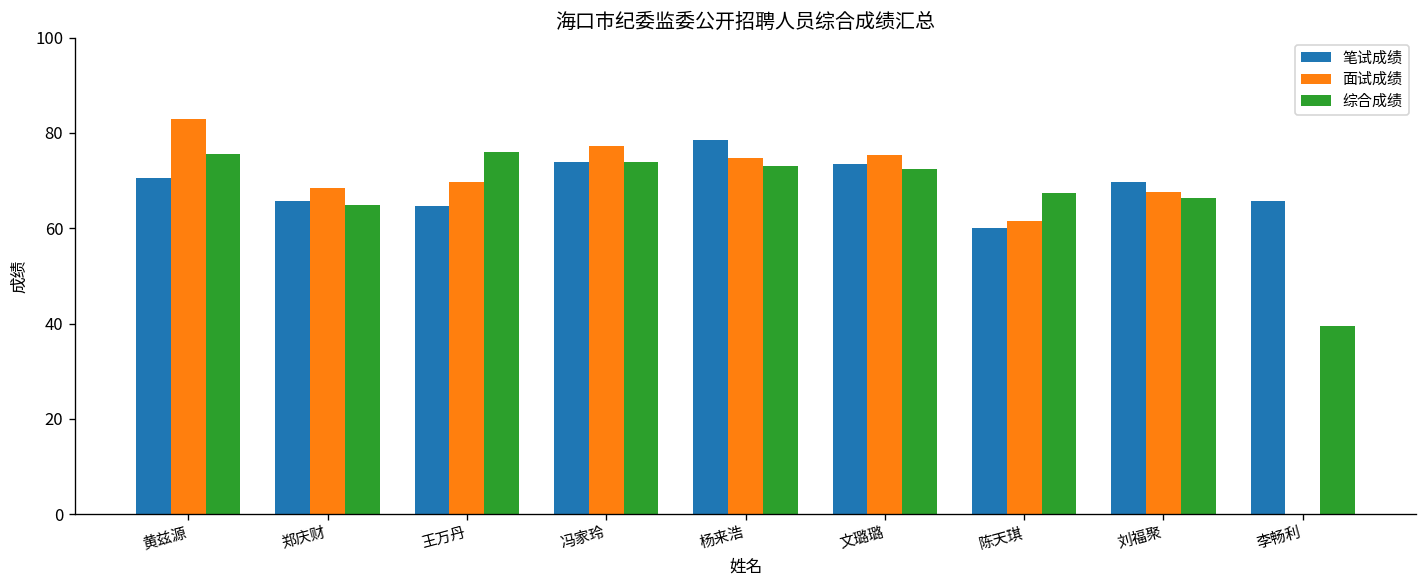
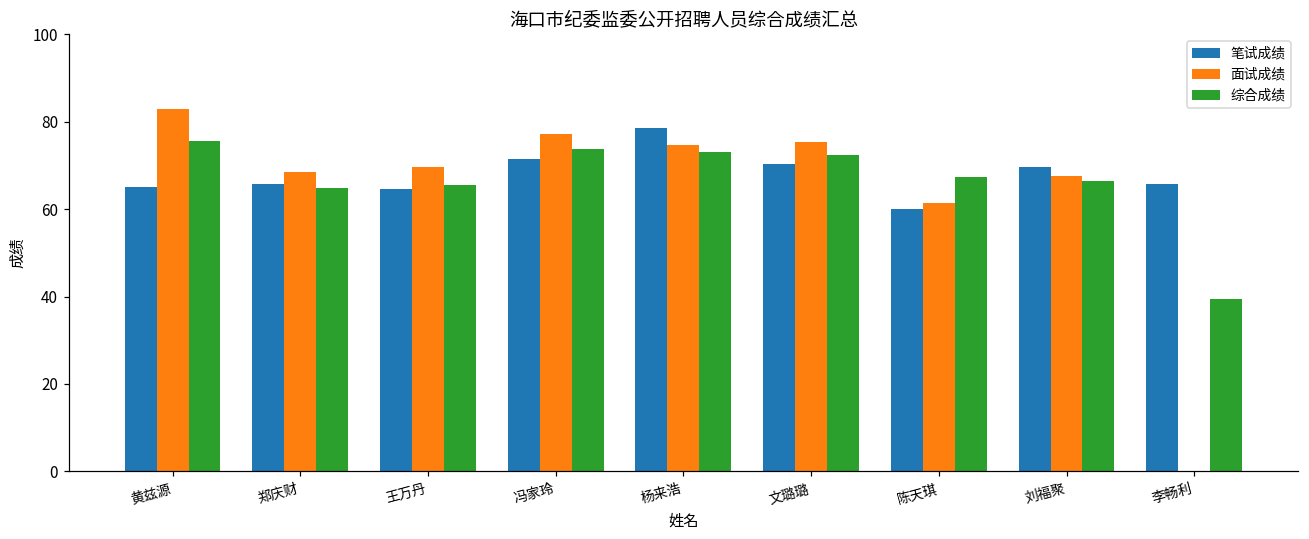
  {
    "笔试成绩": {
-     "黄兹源": 71,
+     "黄兹源": 65,
      "郑庆财": 66,
      "王万丹": 65,
-     "冯家玲": 74,
+     "冯家玲": 72,
      "杨来浩": 79,
-     "文璐璐": 73,
+     "文璐璐": 70,
      "陈天琪": 60,
      "刘福聚": 70,
      "李畅利": 66
    },
    "面试成绩": {
      "黄兹源": 83,
      "郑庆财": 69,
      "王万丹": 70,
      "冯家玲": 77,
      "杨来浩": 75,
      "文璐璐": 75,
      "陈天琪": 62,
      "刘福聚": 68,
      "李畅利": 0
    },
    "综合成绩": {
      "黄兹源": 76,
      "郑庆财": 65,
-     "王万丹": 76,
+     "王万丹": 66,
      "冯家玲": 74,
      "杨来浩": 73,
      "文璐璐": 72,
      "陈天琪": 67,
      "刘福聚": 66,
      "李畅利": 39
    }
  }
